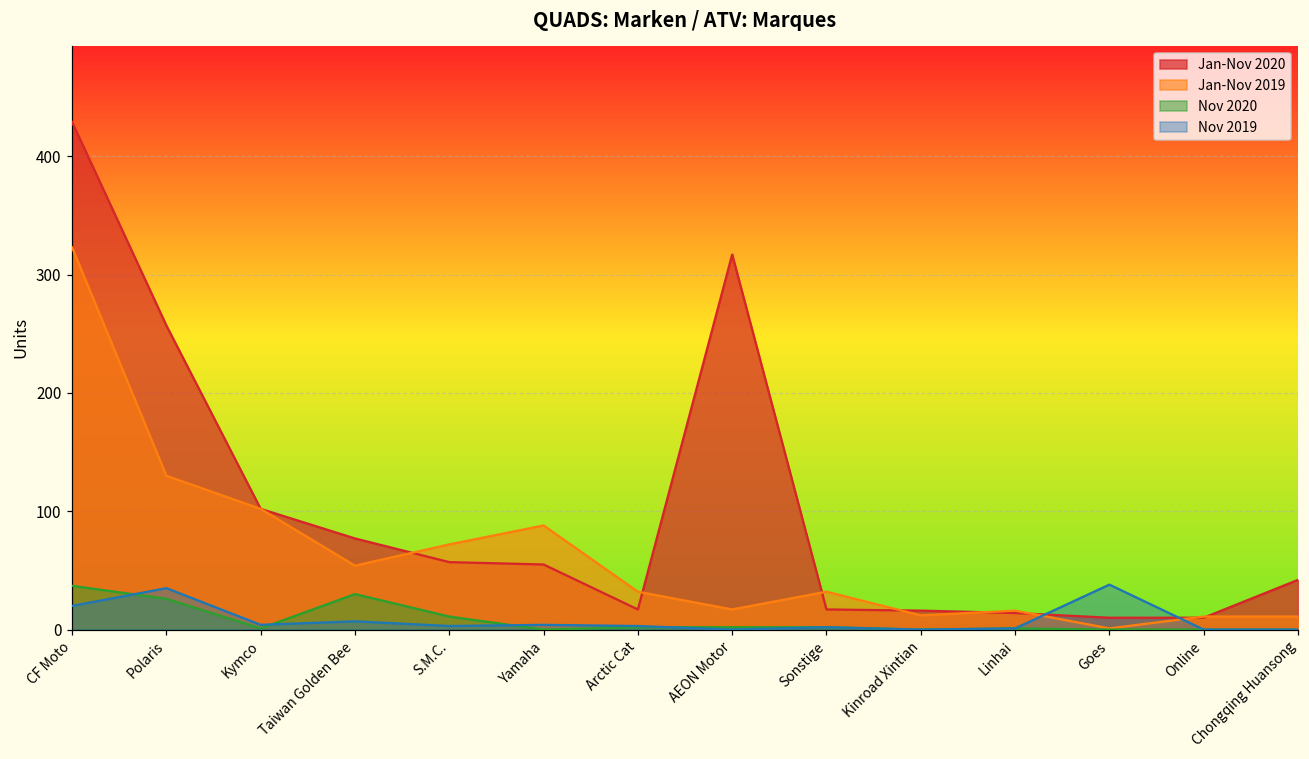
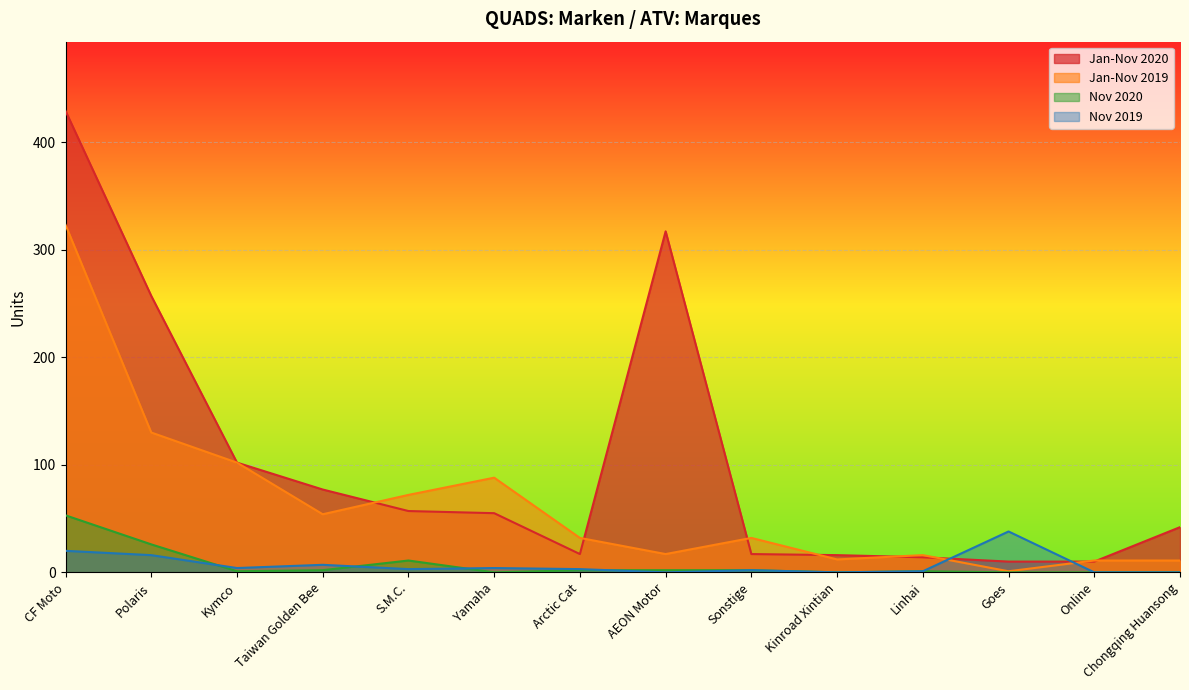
  {
    "Jan-Nov 2020": {
      "CF Moto": 429,
      "Polaris": 257,
      "Taiwan Golden Bee": 77,
      "S.M.C.": 57,
      "Yamaha": 55,
      "Arctic Cat": 17,
      "AEON Motor": 317,
      "Sonstige": 17,
      "Kinroad Xintian": 16,
      "Goes": 10,
      "Chongqing Huansong": 42
    },
    "Jan-Nov 2019": {
      "CF Moto": 323,
      "Polaris": 130,
      "Taiwan Golden Bee": 54,
      "S.M.C.": 72,
      "Yamaha": 88,
      "Arctic Cat": 32,
      "AEON Motor": 17,
      "Sonstige": 32,
      "Kinroad Xintian": 12,
      "Chongqing Huansong": 11
    },
    "Nov 2020": {
-     "CF Moto": 37,
+     "CF Moto": 53,
      "Polaris": 26,
      "Kymco": 1,
-     "Taiwan Golden Bee": 30,
+     "Taiwan Golden Bee": 2,
      "S.M.C.": 11,
      "Yamaha": 0
    },
    "Nov 2019": {
      "CF Moto": 20,
-     "Polaris": 35,
+     "Polaris": 16,
      "Kymco": 4,
      "Taiwan Golden Bee": 7,
      "S.M.C.": 3,
      "Yamaha": 4,
      "Goes": 38
    }
  }
